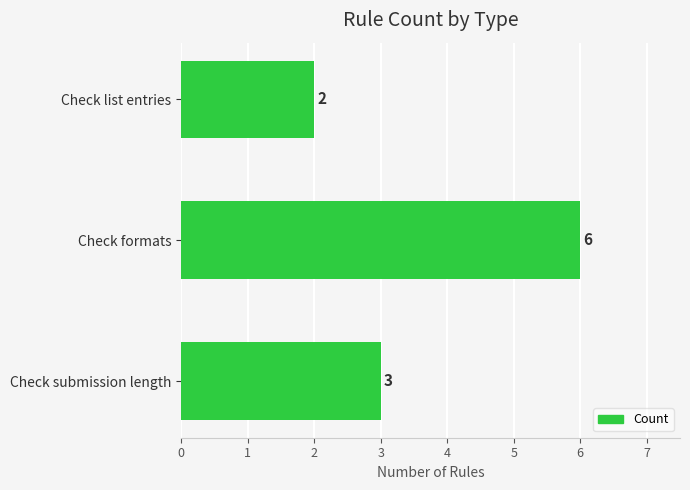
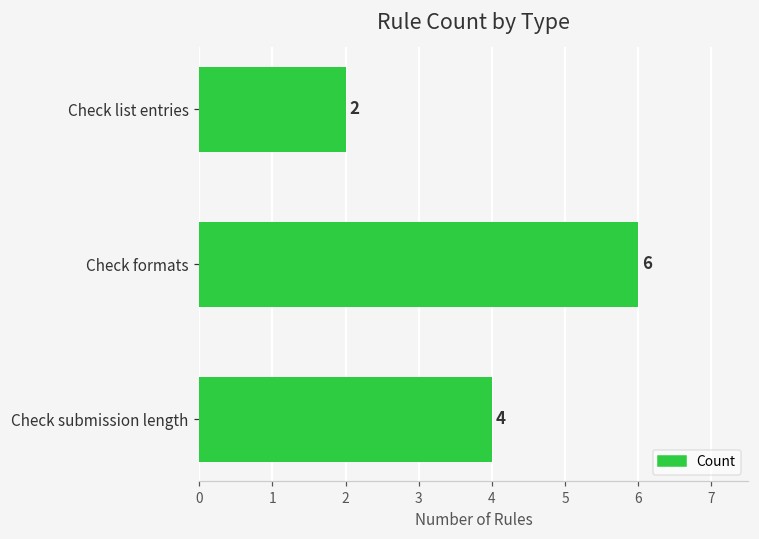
  {
    "Check list entries": 2,
    "Check formats": 6,
-   "Check submission length": 3
+   "Check submission length": 4
  }
